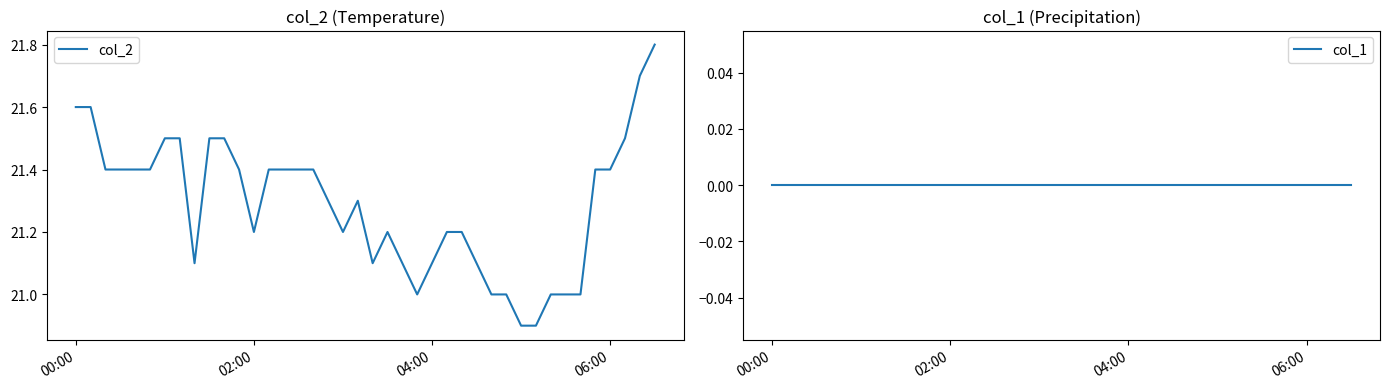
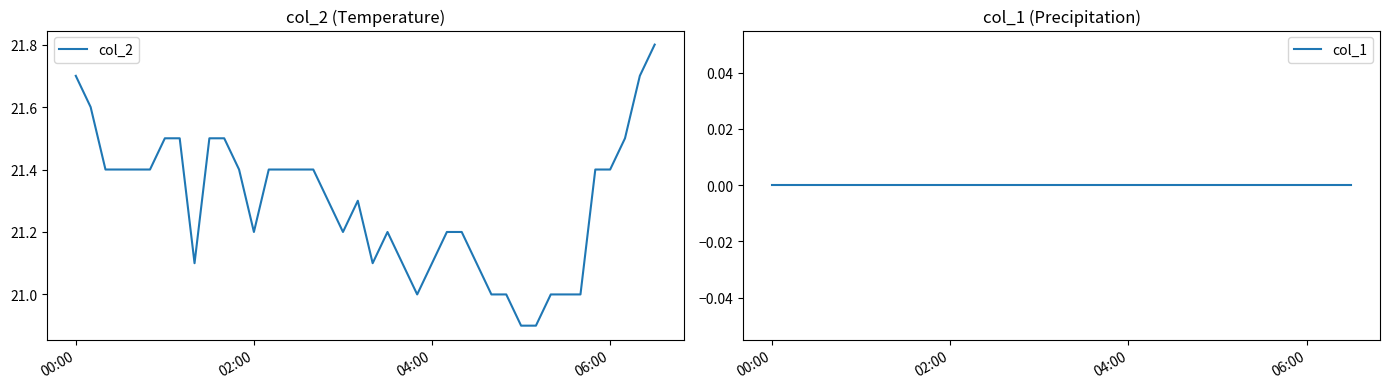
  {
    "col_2 (Temperature)": {
-     "00:00": 21.6,
+     "00:00": 21.7,
      "02:00": 21.2,
      "04:00": 21.1,
      "06:00": 21.4
    },
    "col_1 (Precipitation)": {
      "00:00": 0.000,
      "02:00": 0.000,
      "04:00": 0.000,
      "06:00": 0.000
    }
  }
